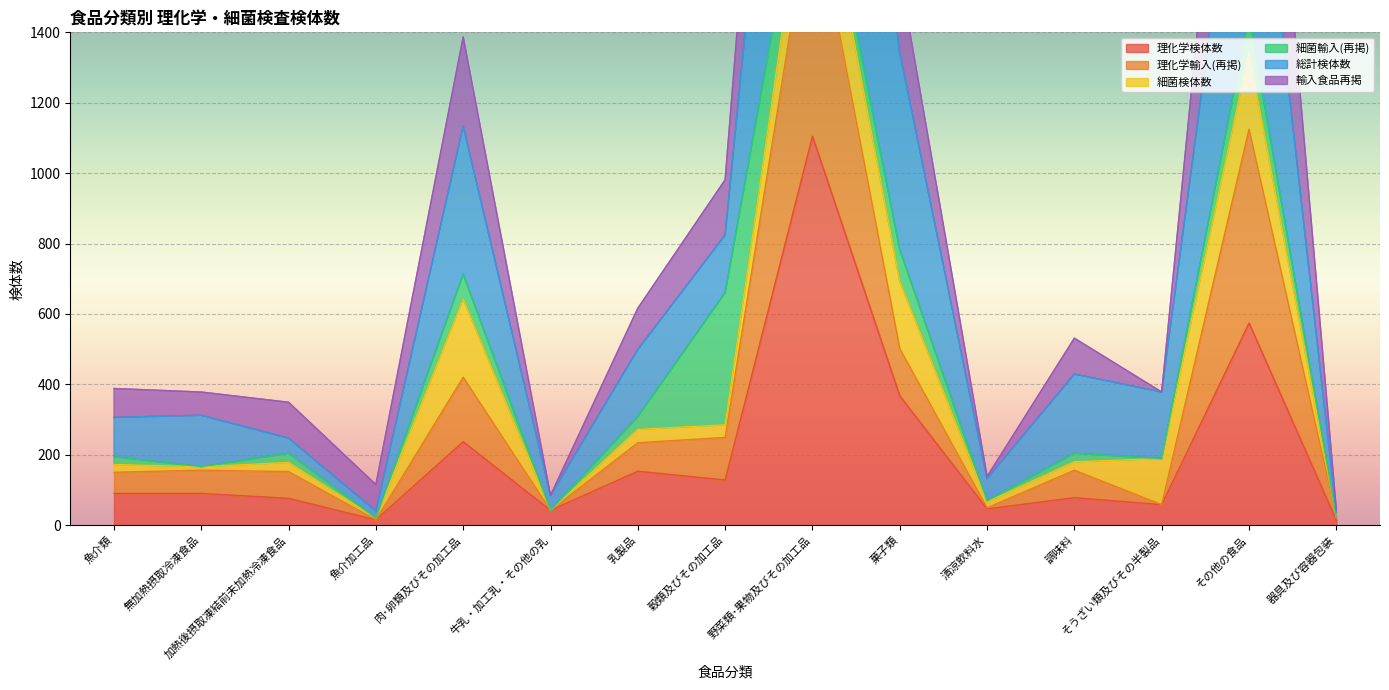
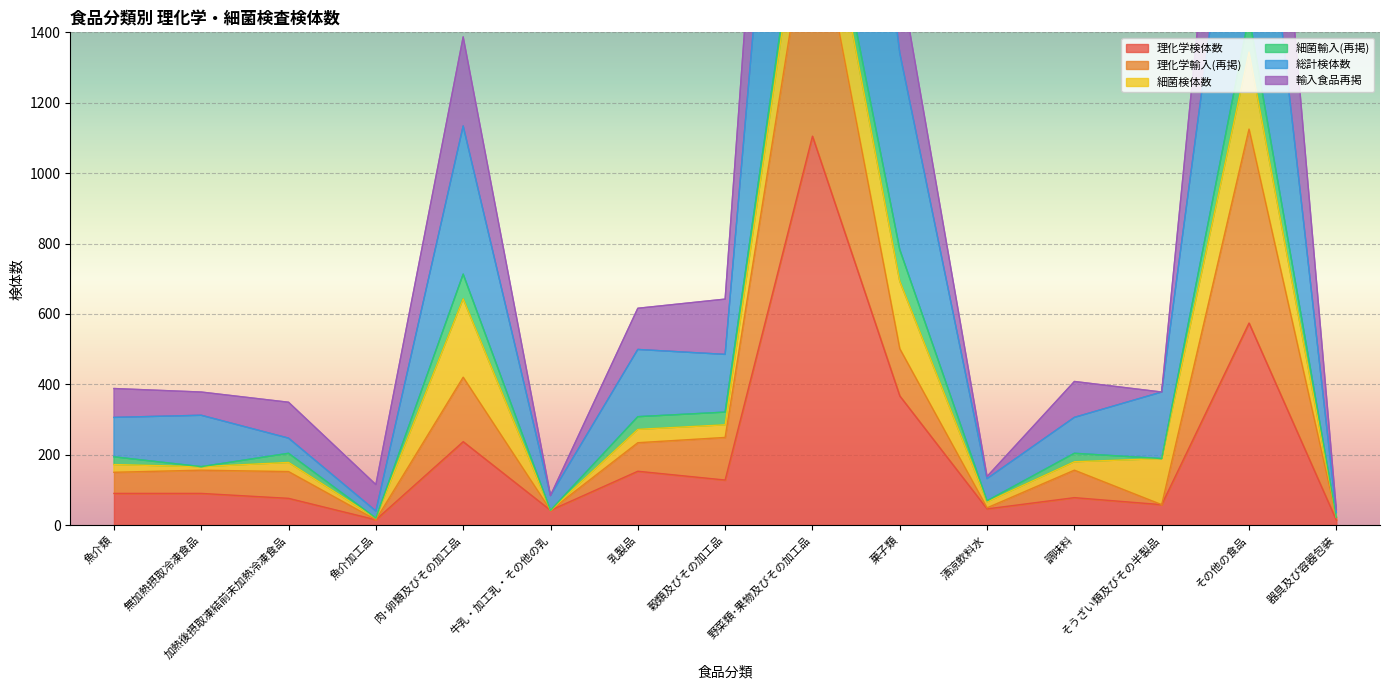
  {
    "細菌検体数": {
      "魚介類": 20,
      "加熱後摂取凍結前未加熱冷凍食品": 30,
      "肉･卵類及びその加工品": 220,
      "乳製品": 40,
      "穀類及びその加工品": 40,
      "菓子類": 190,
      "調味料": 20
    },
    "細菌輸入(再掲)": {
      "魚介類": 20,
      "加熱後摂取凍結前未加熱冷凍食品": 30,
      "肉･卵類及びその加工品": 70,
      "乳製品": 40,
-     "穀類及びその加工品": 380,
+     "穀類及びその加工品": 40,
      "菓子類": 90,
      "調味料": 20
    },
    "総計検体数": {
      "魚介類": 110,
      "無加熱摂取冷凍食品": 150,
      "加熱後摂取凍結前未加熱冷凍食品": 40,
      "魚介加工品": 20,
      "肉･卵類及びその加工品": 420,
      "乳製品": 190,
      "穀類及びその加工品": 160,
      "菓子類": 560,
-     "調味料": 230,
+     "調味料": 100,
      "器具及び容器包装": 10
    },
    "輸入食品再掲": {
      "魚介類": 80,
      "無加熱摂取冷凍食品": 70,
      "加熱後摂取凍結前未加熱冷凍食品": 100,
      "魚介加工品": 80,
      "肉･卵類及びその加工品": 250,
      "乳製品": 120,
      "穀類及びその加工品": 160,
      "調味料": 100,
      "器具及び容器包装": 10
    }
  }
